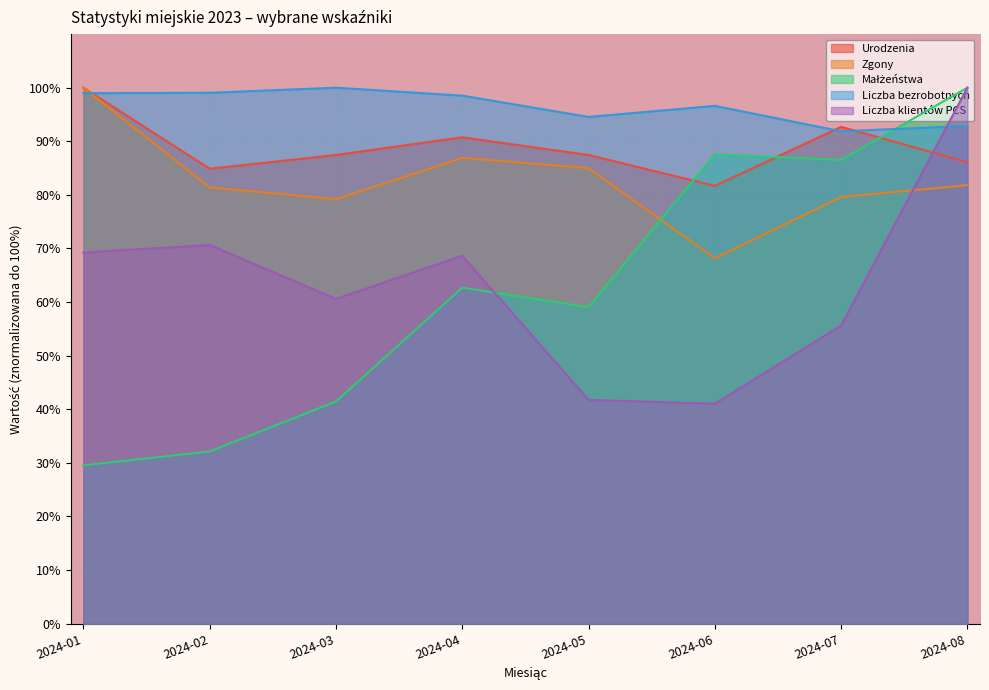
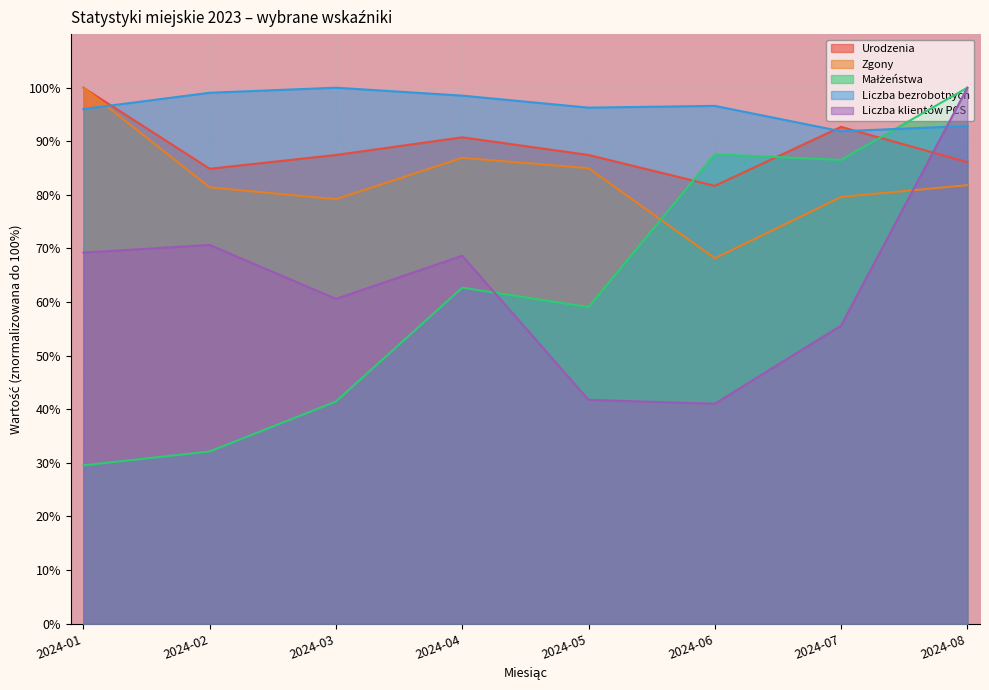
  {
    "Małżeństwa": {
      "2024-01": "30%",
      "2024-02": "32%",
      "2024-03": "41%",
      "2024-04": "63%",
      "2024-05": "59%",
      "2024-06": "88%",
      "2024-07": "87%"
    },
    "Liczba bezrobotnych": {
-     "2024-01": "99%",
+     "2024-01": "96%",
      "2024-02": "99%",
      "2024-03": "100%",
      "2024-04": "99%",
-     "2024-05": "95%",
+     "2024-05": "96%",
      "2024-06": "97%",
      "2024-07": "92%",
      "2024-08": "93%"
    },
    "Liczba klientów PCS": {
      "2024-01": "69%",
      "2024-02": "71%",
      "2024-03": "61%",
      "2024-04": "69%",
      "2024-05": "42%",
      "2024-06": "41%",
      "2024-07": "56%"
    }
  }
